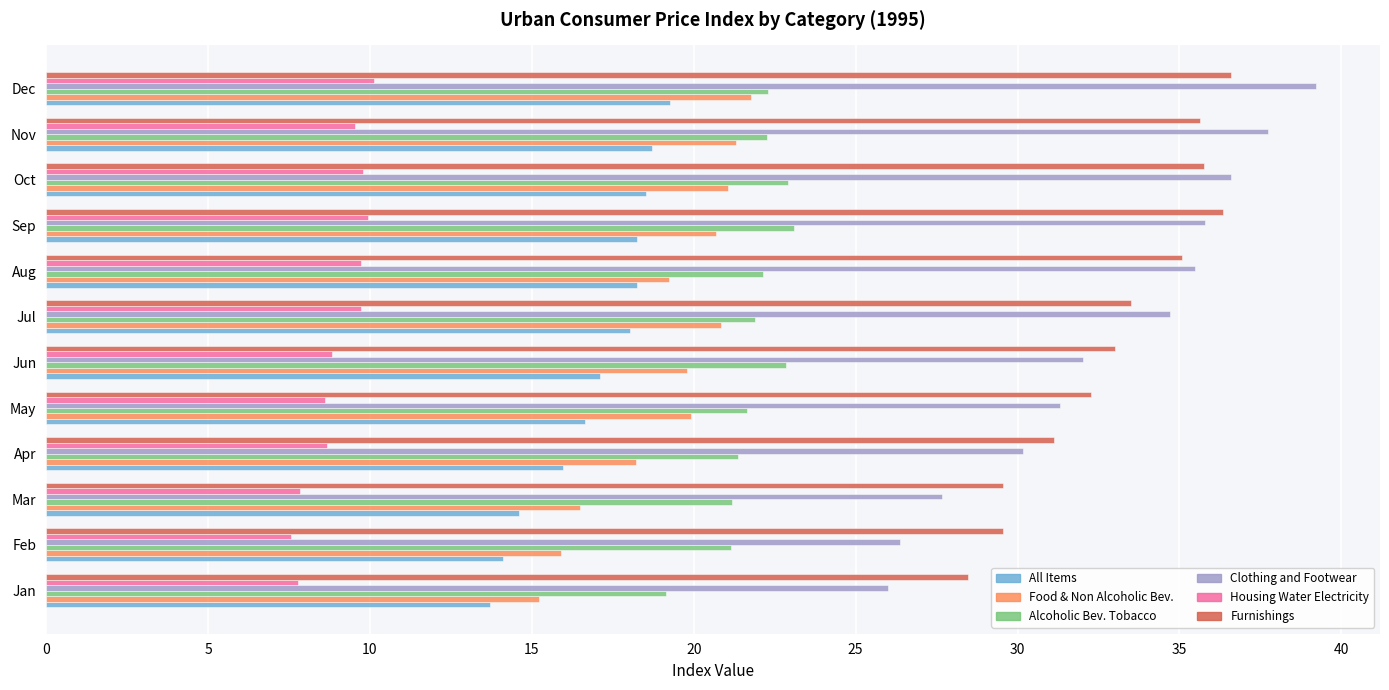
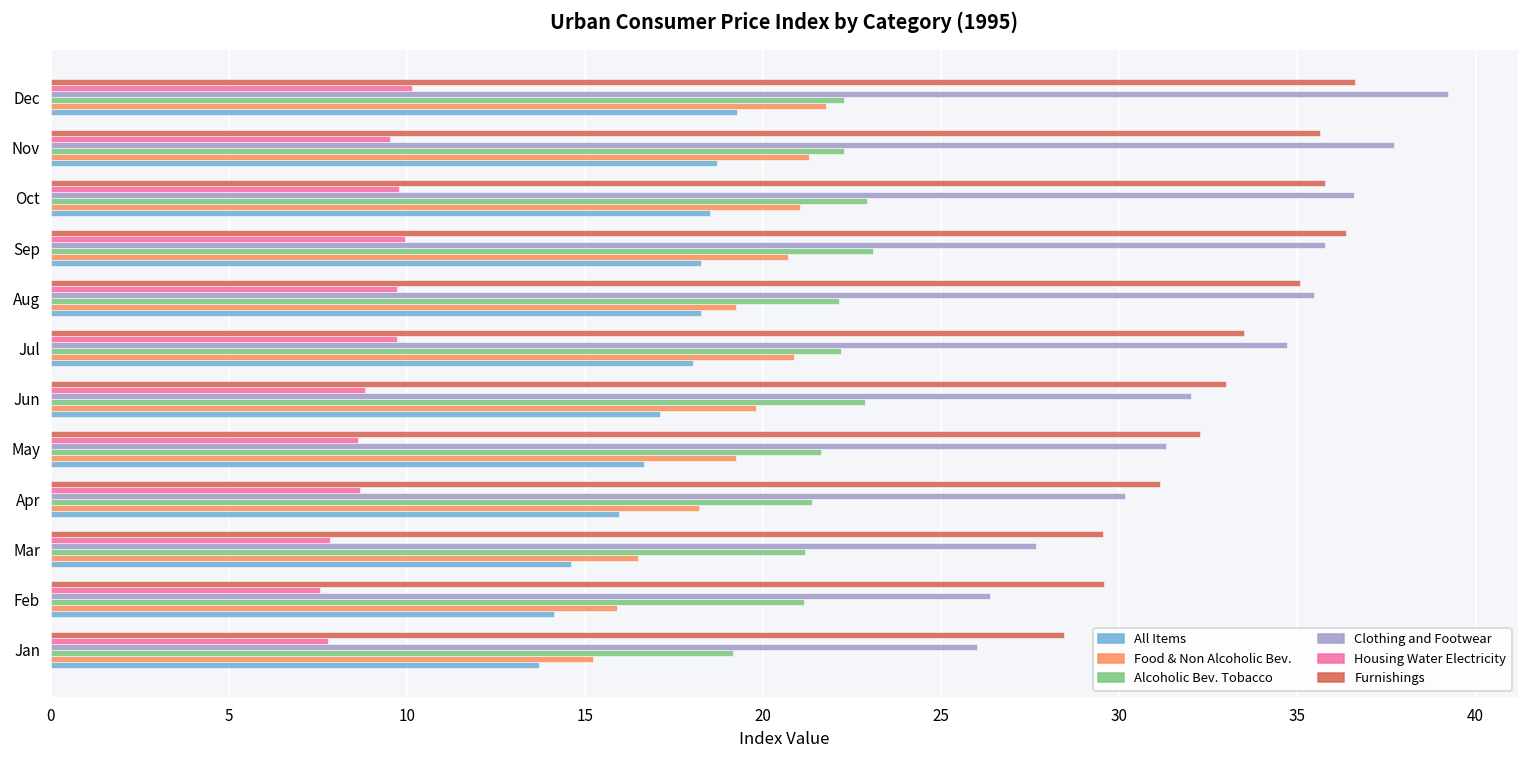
  {
    "Food & Non Alcoholic Bev.": {
      "Dec": 21.8,
      "Nov": 21.3,
      "Oct": 21.0,
      "Sep": 20.7,
      "Aug": 19.2,
      "Jul": 20.9,
      "Jun": 19.8,
-     "May": 19.9,
+     "May": 19.2,
      "Apr": 18.2,
      "Mar": 16.5,
      "Feb": 15.9,
      "Jan": 15.2
    },
    "Alcoholic Bev. Tobacco": {
      "Dec": 22.3,
      "Nov": 22.3,
      "Oct": 22.9,
      "Sep": 23.1,
      "Aug": 22.1,
-     "Jul": 21.9,
+     "Jul": 22.2,
      "Jun": 22.9,
      "May": 21.6,
      "Apr": 21.4,
      "Mar": 21.2,
      "Feb": 21.2,
      "Jan": 19.2
    },
    "Housing Water Electricity": {
      "Dec": 10.1,
      "Nov": 9.5,
      "Oct": 9.8,
      "Sep": 9.9,
      "Aug": 9.7,
      "Jul": 9.7,
      "Jun": 8.8,
      "May": 8.6,
      "Apr": 8.7,
      "Mar": 7.8,
      "Feb": 7.6,
      "Jan": 7.8
    },
    "Furnishings": {
      "Dec": 36.6,
      "Nov": 35.6,
      "Oct": 35.8,
      "Sep": 36.4,
      "Aug": 35.1,
      "Jul": 33.5,
      "Jun": 33.0,
      "May": 32.3,
      "Apr": 31.1,
      "Mar": 29.5,
      "Feb": 29.6,
      "Jan": 28.5
    }
  }
